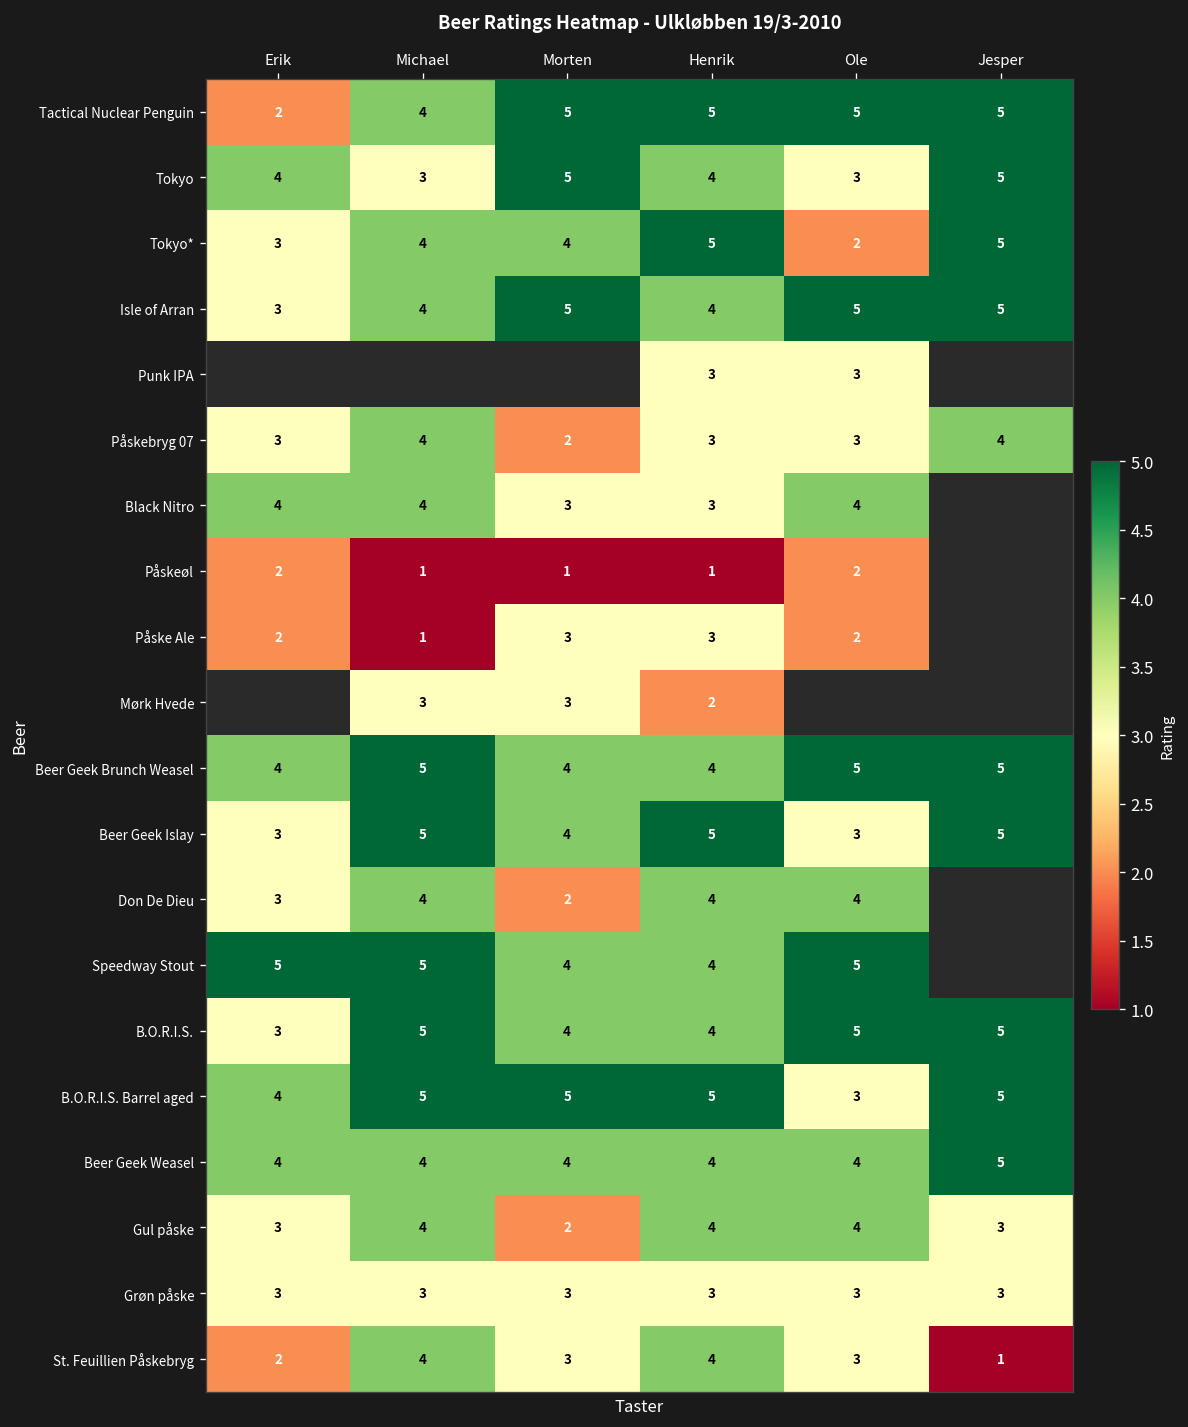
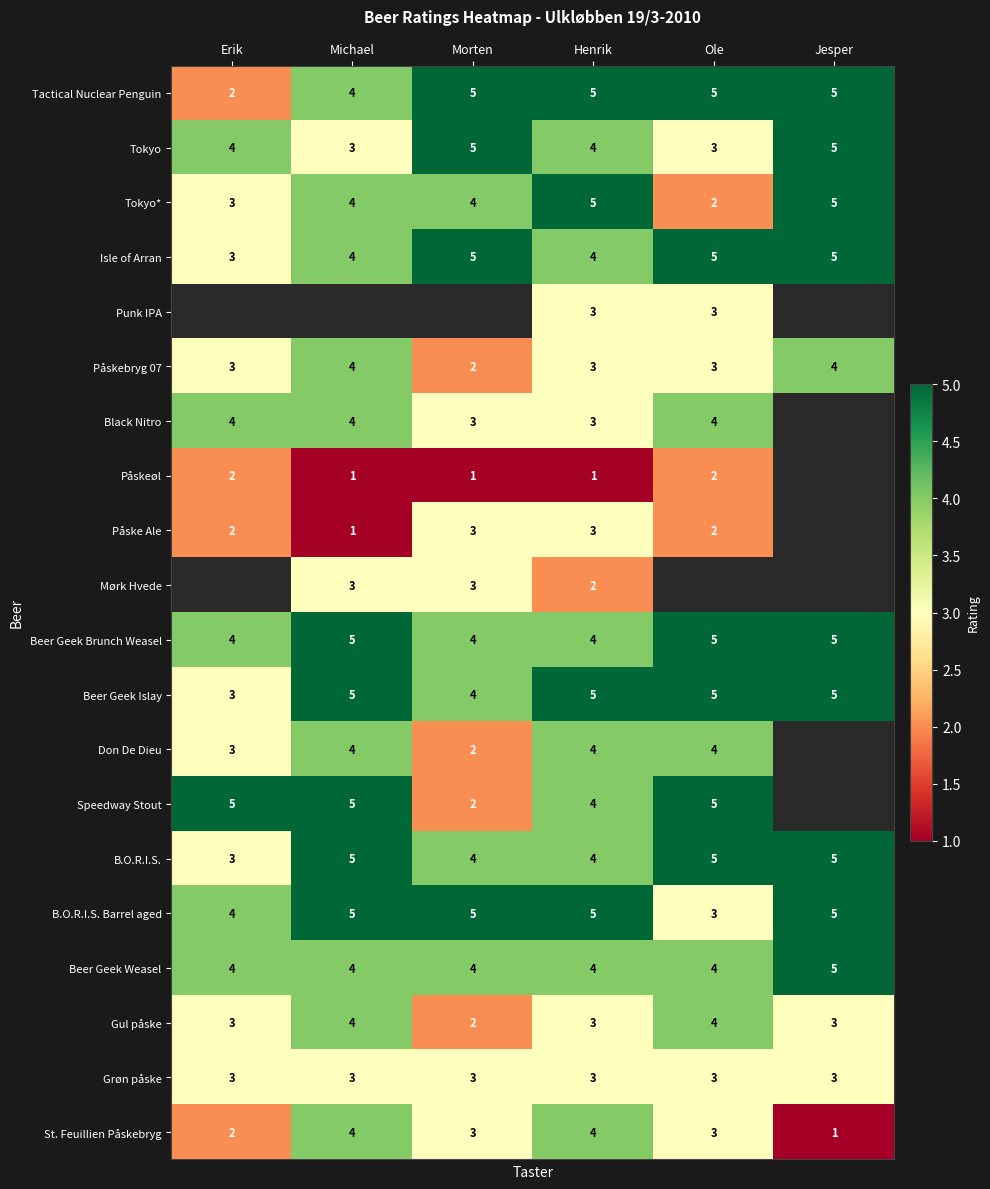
  {
    "Tactical Nuclear Penguin": {
      "Erik": 2,
      "Michael": 4,
      "Morten": 5,
      "Henrik": 5,
      "Ole": 5,
      "Jesper": 5
    },
    "Tokyo": {
      "Erik": 4,
      "Michael": 3,
      "Morten": 5,
      "Henrik": 4,
      "Ole": 3,
      "Jesper": 5
    },
    "Tokyo*": {
      "Erik": 3,
      "Michael": 4,
      "Morten": 4,
      "Henrik": 5,
      "Ole": 2,
      "Jesper": 5
    },
    "Isle of Arran": {
      "Erik": 3,
      "Michael": 4,
      "Morten": 5,
      "Henrik": 4,
      "Ole": 5,
      "Jesper": 5
    },
    "Punk IPA": {
      "Henrik": 3,
      "Ole": 3
    },
    "Påskebryg 07": {
      "Erik": 3,
      "Michael": 4,
      "Morten": 2,
      "Henrik": 3,
      "Ole": 3,
      "Jesper": 4
    },
    "Black Nitro": {
      "Erik": 4,
      "Michael": 4,
      "Morten": 3,
      "Henrik": 3,
      "Ole": 4
    },
    "Påskeøl": {
      "Erik": 2,
      "Michael": 1,
      "Morten": 1,
      "Henrik": 1,
      "Ole": 2
    },
    "Påske Ale": {
      "Erik": 2,
      "Michael": 1,
      "Morten": 3,
      "Henrik": 3,
      "Ole": 2
    },
    "Mørk Hvede": {
      "Michael": 3,
      "Morten": 3,
      "Henrik": 2
    },
    "Beer Geek Brunch Weasel": {
      "Erik": 4,
      "Michael": 5,
      "Morten": 4,
      "Henrik": 4,
      "Ole": 5,
      "Jesper": 5
    },
    "Beer Geek Islay": {
      "Erik": 3,
      "Michael": 5,
      "Morten": 4,
      "Henrik": 5,
-     "Ole": 3,
+     "Ole": 5,
      "Jesper": 5
    },
    "Don De Dieu": {
      "Erik": 3,
      "Michael": 4,
      "Morten": 2,
      "Henrik": 4,
      "Ole": 4
    },
    "Speedway Stout": {
      "Erik": 5,
      "Michael": 5,
-     "Morten": 4,
+     "Morten": 2,
      "Henrik": 4,
      "Ole": 5
    },
    "B.O.R.I.S.": {
      "Erik": 3,
      "Michael": 5,
      "Morten": 4,
      "Henrik": 4,
      "Ole": 5,
      "Jesper": 5
    },
    "B.O.R.I.S. Barrel aged": {
      "Erik": 4,
      "Michael": 5,
      "Morten": 5,
      "Henrik": 5,
      "Ole": 3,
      "Jesper": 5
    },
    "Beer Geek Weasel": {
      "Erik": 4,
      "Michael": 4,
      "Morten": 4,
      "Henrik": 4,
      "Ole": 4,
      "Jesper": 5
    },
    "Gul påske": {
      "Erik": 3,
      "Michael": 4,
      "Morten": 2,
-     "Henrik": 4,
+     "Henrik": 3,
      "Ole": 4,
      "Jesper": 3
    },
    "Grøn påske": {
      "Erik": 3,
      "Michael": 3,
      "Morten": 3,
      "Henrik": 3,
      "Ole": 3,
      "Jesper": 3
    },
    "St. Feuillien Påskebryg": {
      "Erik": 2,
      "Michael": 4,
      "Morten": 3,
      "Henrik": 4,
      "Ole": 3,
      "Jesper": 1
    }
  }
